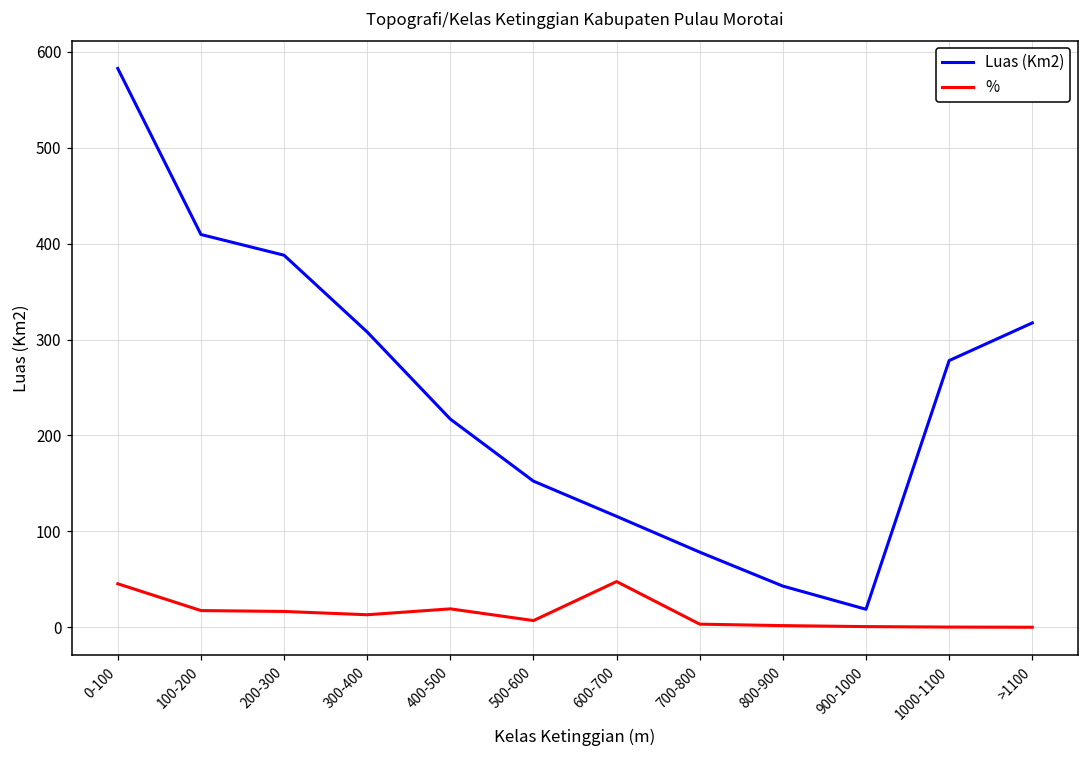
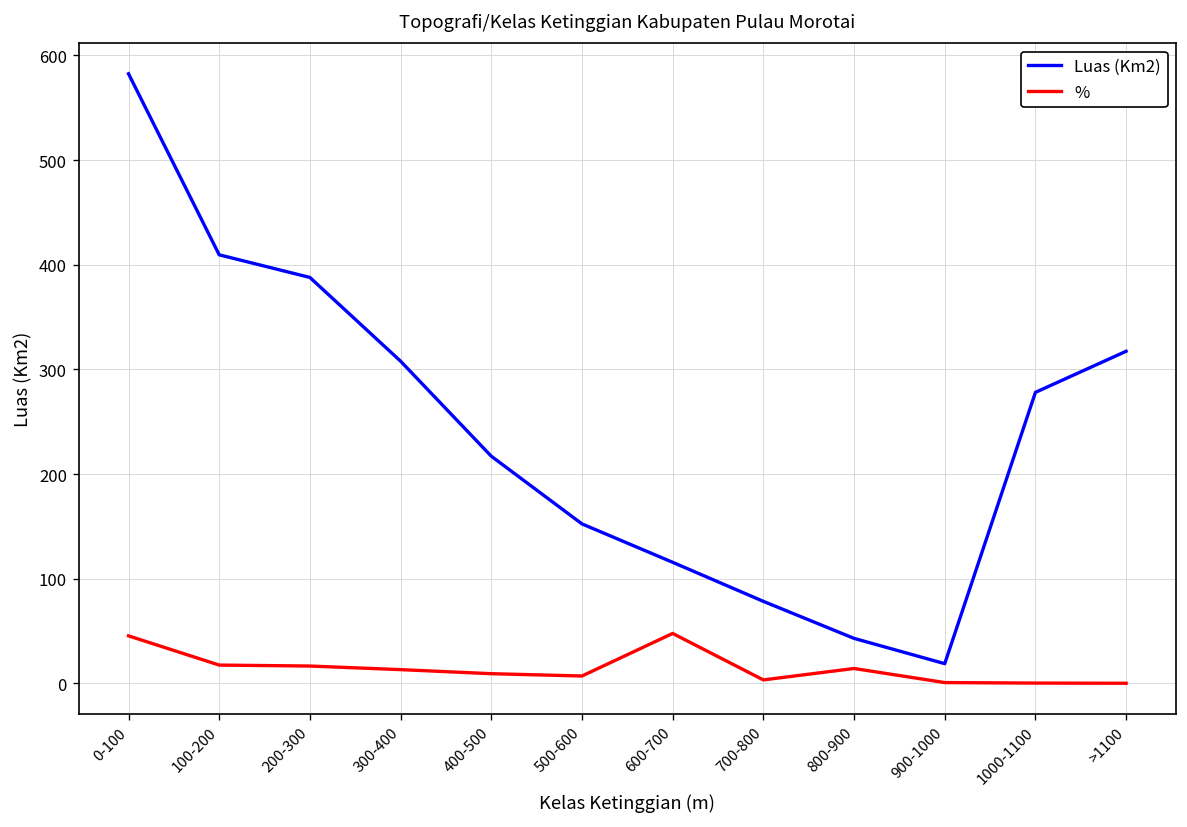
  {
    "Luas (Km2)": {
      "0-100": 580,
      "100-200": 410,
      "200-300": 390,
      "300-400": 310,
      "400-500": 220,
      "500-600": 150,
      "600-700": 120,
      "700-800": 80,
      "800-900": 40,
      "900-1000": 20,
      "1000-1100": 280,
      ">1100": 320
    },
    "%": {
      "0-100": 50,
      "100-200": 20,
      "200-300": 20,
      "300-400": 10,
-     "400-500": 20,
+     "400-500": 10,
      "500-600": 10,
      "600-700": 50,
      "700-800": 0,
-     "800-900": 0,
+     "800-900": 10,
      "900-1000": 0,
      "1000-1100": 0,
      ">1100": 0
    }
  }
